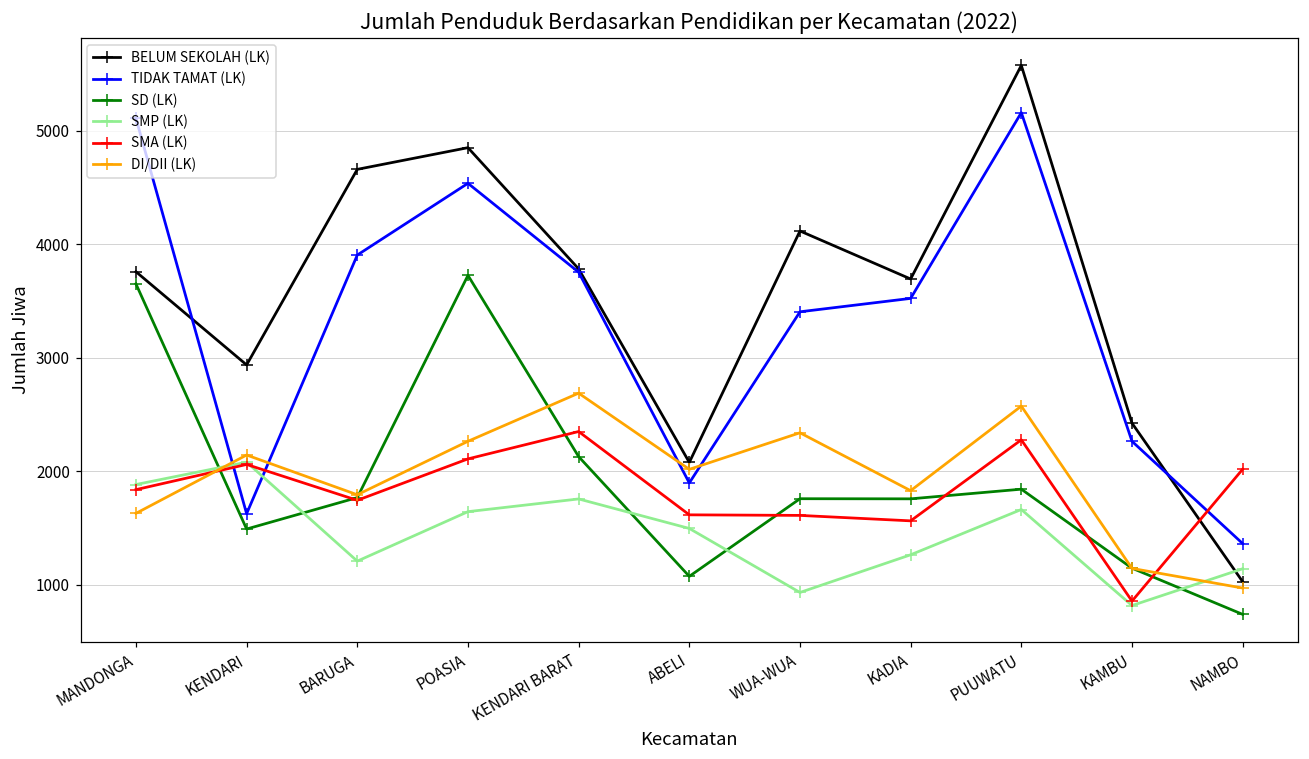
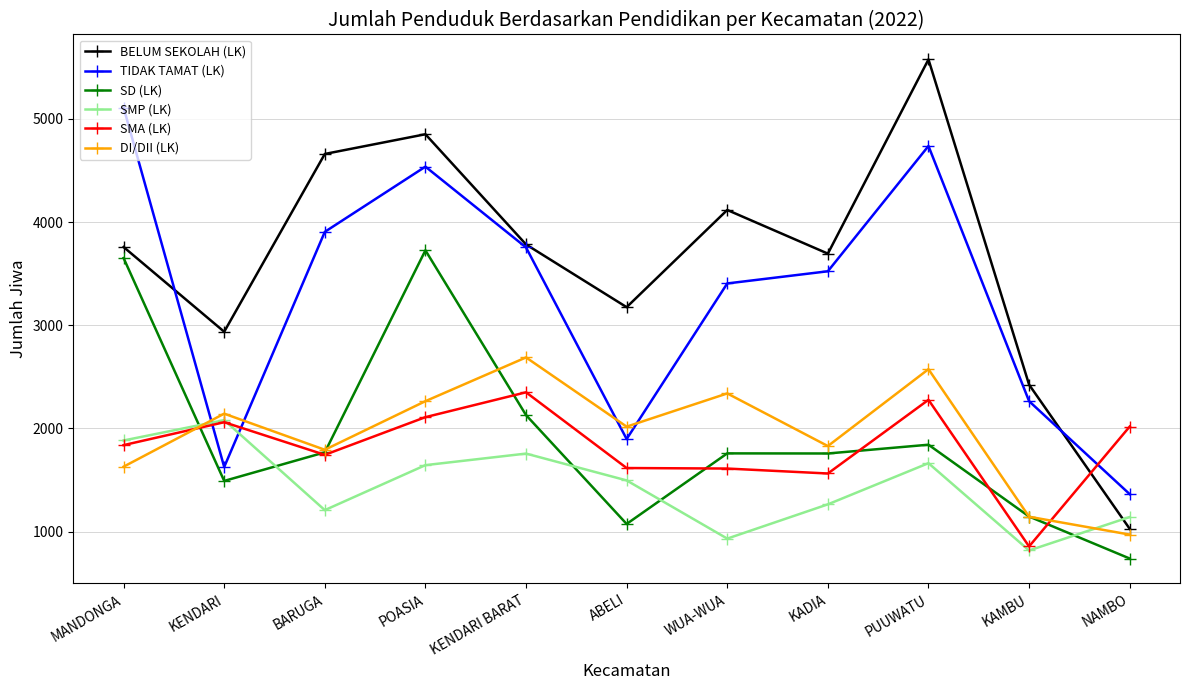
  {
    "BELUM SEKOLAH (LK)": {
      "MANDONGA": 3760,
      "KENDARI": 2940,
      "BARUGA": 4660,
      "POASIA": 4850,
      "KENDARI BARAT": 3780,
-     "ABELI": 2080,
+     "ABELI": 3180,
      "WUA-WUA": 4120,
      "KADIA": 3690,
      "PUUWATU": 5580,
      "KAMBU": 2420,
      "NAMBO": 1030
    },
    "TIDAK TAMAT (LK)": {
      "KENDARI": 1630,
      "BARUGA": 3910,
      "POASIA": 4540,
      "KENDARI BARAT": 3750,
      "ABELI": 1900,
      "WUA-WUA": 3410,
      "KADIA": 3520,
-     "PUUWATU": 5160,
+     "PUUWATU": 4740,
      "KAMBU": 2260,
      "NAMBO": 1360
    },
    "SD (LK)": {
      "MANDONGA": 3650,
      "KENDARI": 1490,
      "POASIA": 3730,
      "KENDARI BARAT": 2130,
      "ABELI": 1070,
      "WUA-WUA": 1760,
      "KADIA": 1760,
      "PUUWATU": 1840,
      "NAMBO": 740
    },
    "SMP (LK)": {
      "MANDONGA": 1880,
      "BARUGA": 1210,
      "POASIA": 1640,
      "KENDARI BARAT": 1760,
      "ABELI": 1500,
      "WUA-WUA": 930,
      "KADIA": 1260,
      "PUUWATU": 1660,
      "KAMBU": 820,
      "NAMBO": 1140
    },
    "SMA (LK)": {
      "MANDONGA": 1840,
      "POASIA": 2110,
      "KENDARI BARAT": 2350,
      "ABELI": 1620,
      "WUA-WUA": 1610,
      "KADIA": 1560,
      "PUUWATU": 2280,
      "KAMBU": 860,
      "NAMBO": 2020
    },
    "DI/DII (LK)": {
      "MANDONGA": 1630,
      "KENDARI": 2140,
      "POASIA": 2260,
      "KENDARI BARAT": 2690,
      "ABELI": 2020,
      "WUA-WUA": 2340,
      "KADIA": 1830,
      "PUUWATU": 2570,
      "NAMBO": 970
    }
  }
